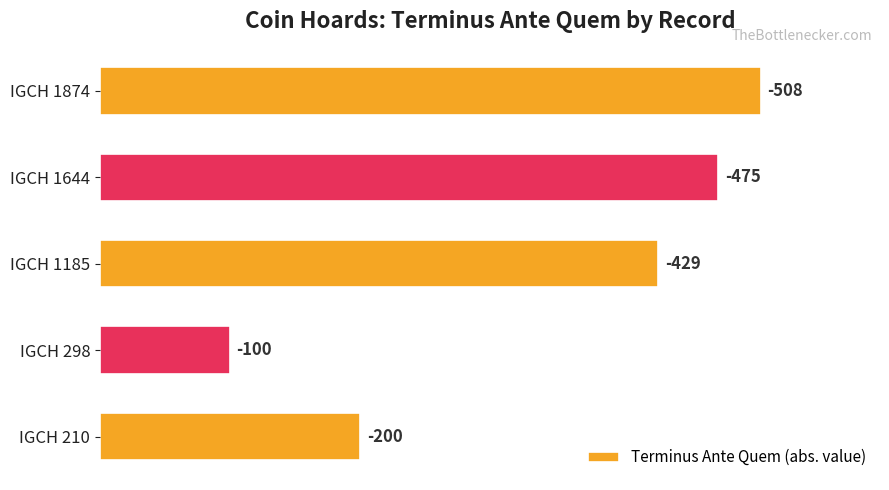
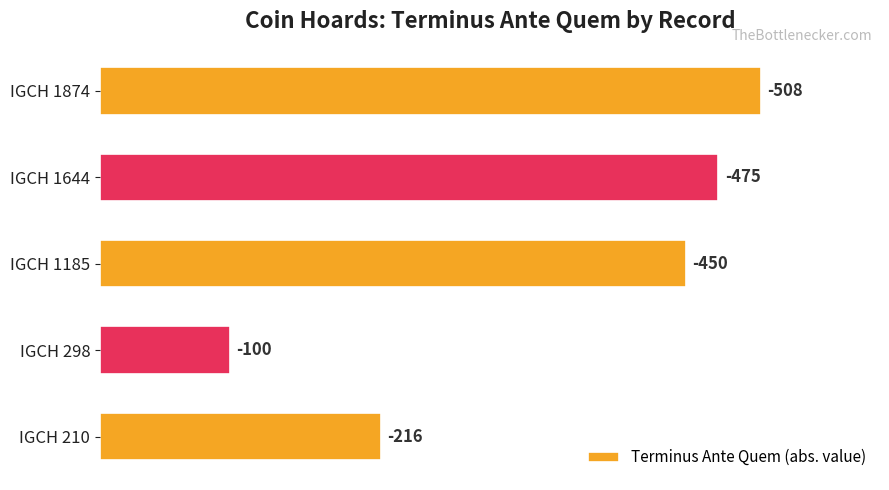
  {
-   "IGCH 1185": -429,
-   "IGCH 210": -200
+   "IGCH 1185": -450,
+   "IGCH 210": -216
  }
